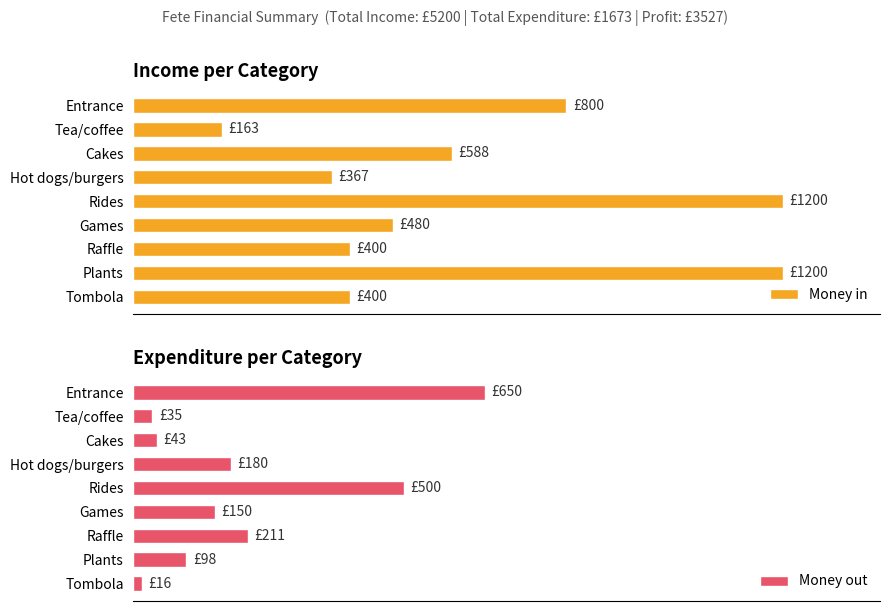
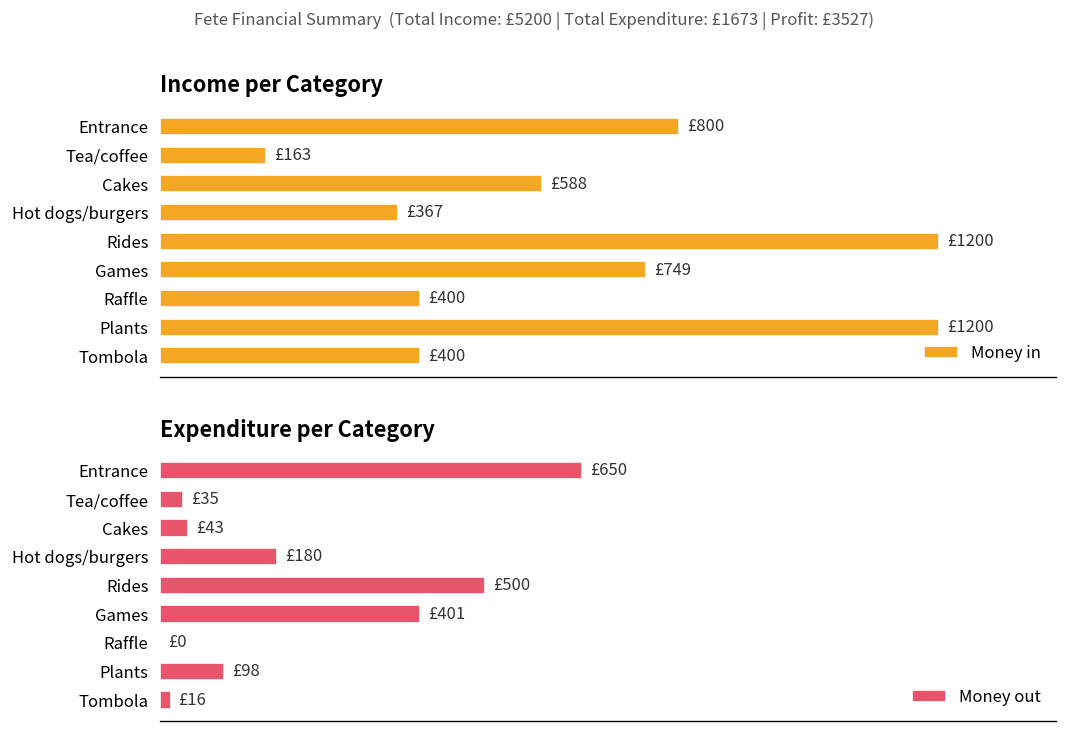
  {
    "Income per Category": {
      "Entrance": "£800",
      "Tea/coffee": "£163",
      "Cakes": "£588",
      "Hot dogs/burgers": "£367",
      "Rides": "£1200",
-     "Games": "£480",
+     "Games": "£749",
      "Raffle": "£400",
      "Plants": "£1200",
      "Tombola": "£400"
    },
    "Expenditure per Category": {
      "Entrance": "£650",
      "Tea/coffee": "£35",
      "Cakes": "£43",
      "Hot dogs/burgers": "£180",
      "Rides": "£500",
-     "Games": "£150",
-     "Raffle": "£211",
+     "Games": "£401",
+     "Raffle": "£0",
      "Plants": "£98",
      "Tombola": "£16"
    }
  }
